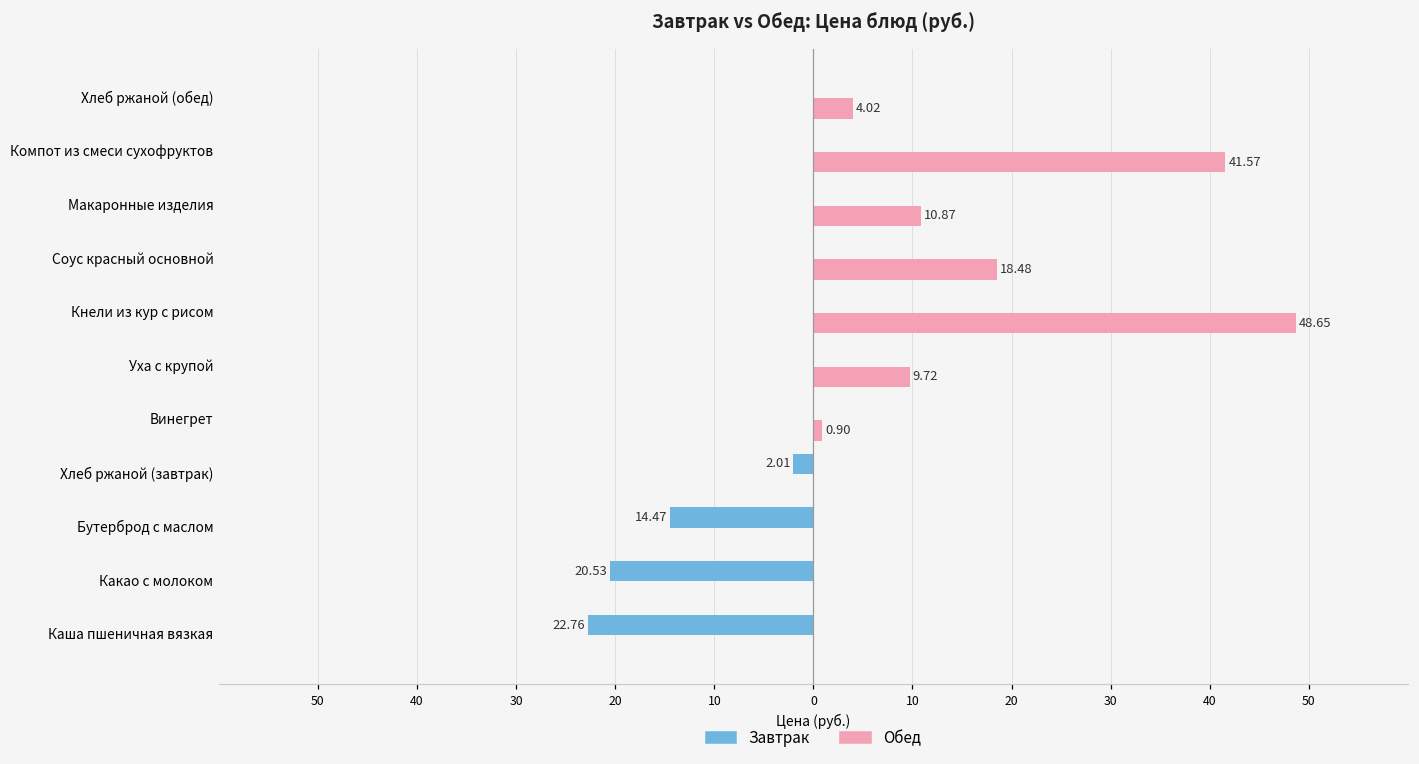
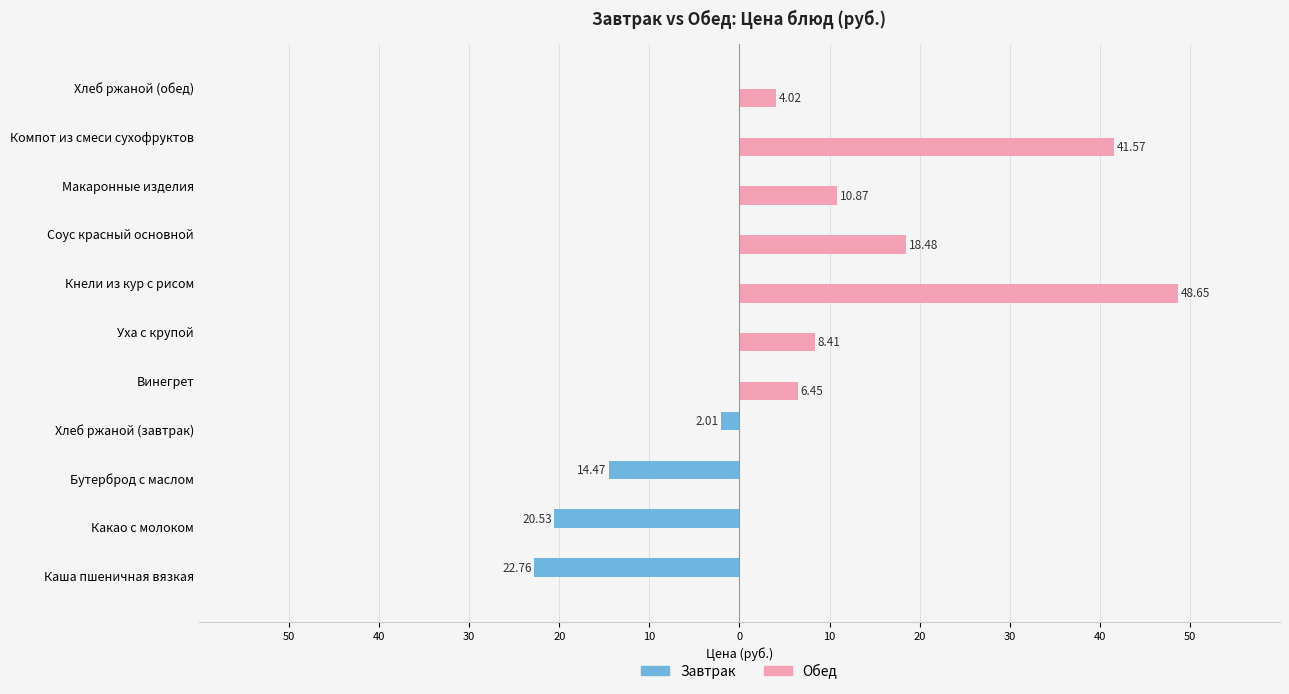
  {
    "Обед": {
      "Хлеб ржаной (обед)": 4.02,
      "Компот из смеси сухофруктов": 41.57,
      "Макаронные изделия": 10.87,
      "Соус красный основной": 18.48,
      "Кнели из кур с рисом": 48.65,
-     "Уха с крупой": 9.72,
-     "Винегрет": 0.90
+     "Уха с крупой": 8.41,
+     "Винегрет": 6.45
    }
  }
